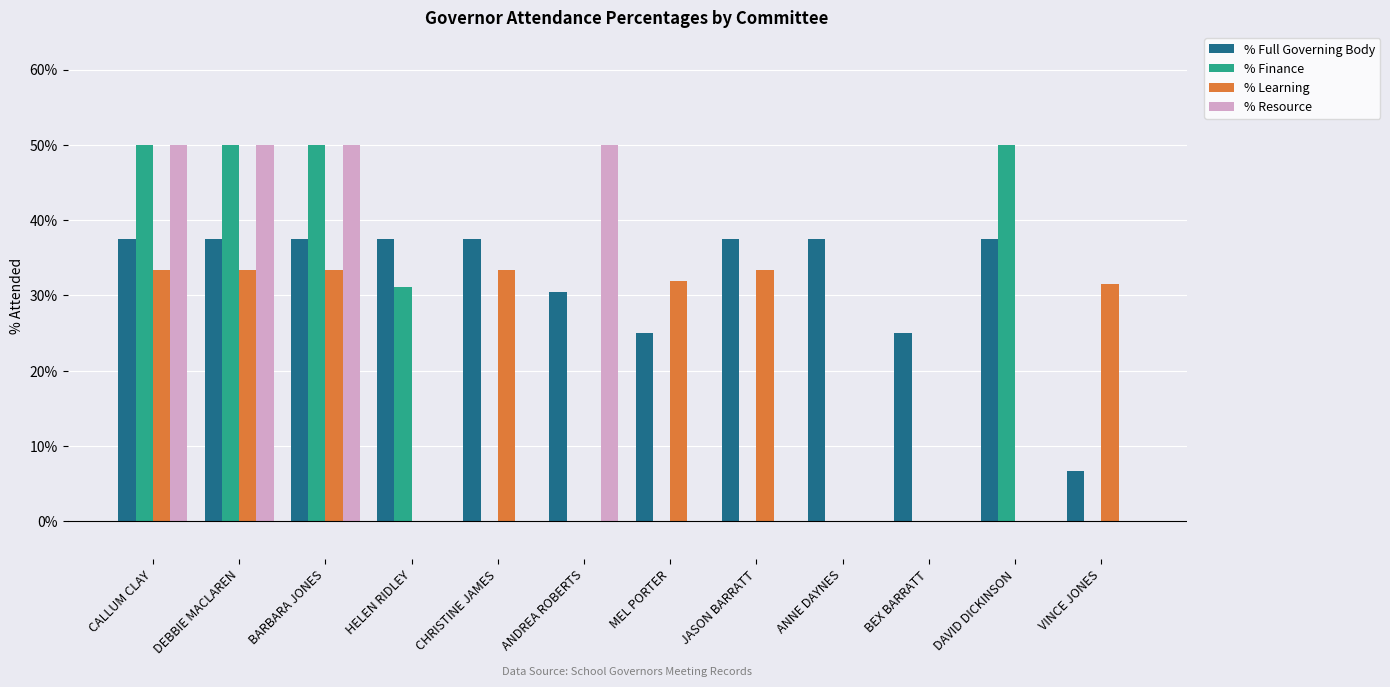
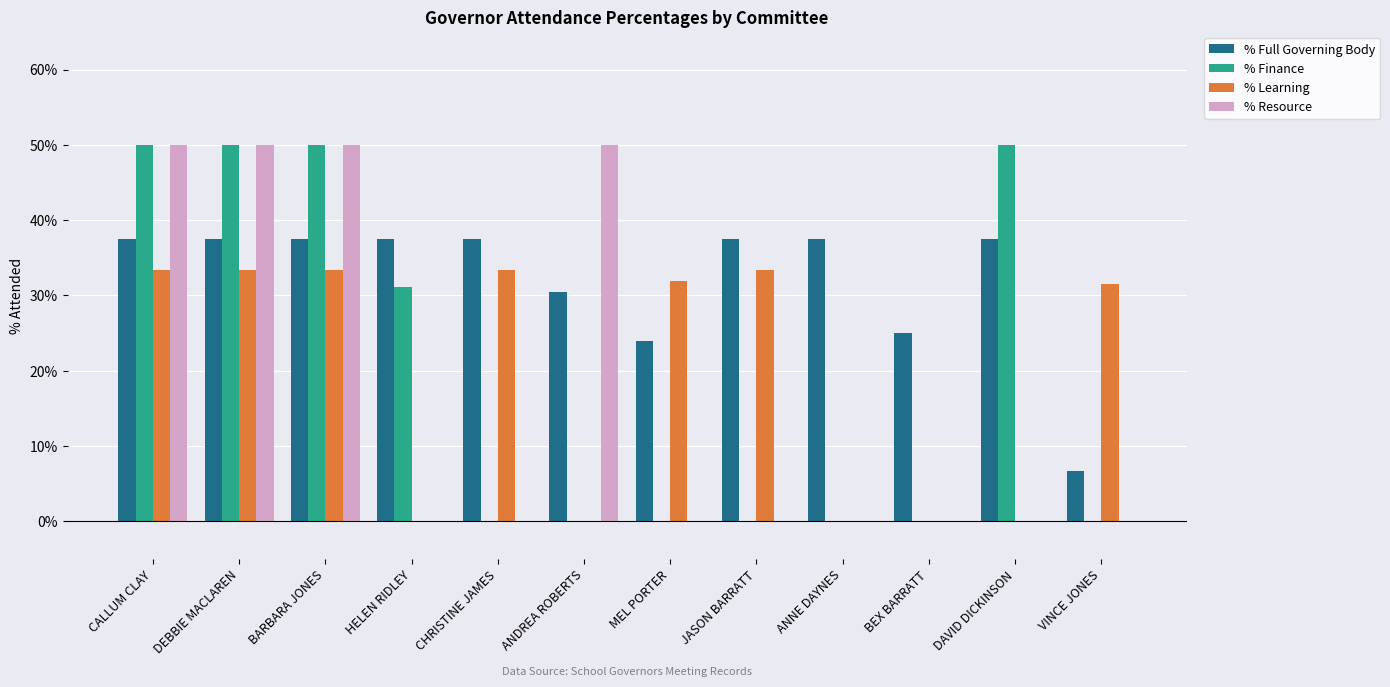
  {
    "% Full Governing Body": {
      "CALLUM CLAY": "38%",
      "DEBBIE MACLAREN": "38%",
      "BARBARA JONES": "38%",
      "HELEN RIDLEY": "38%",
      "CHRISTINE JAMES": "38%",
      "ANDREA ROBERTS": "31%",
-     "MEL PORTER": "25%",
+     "MEL PORTER": "24%",
      "JASON BARRATT": "38%",
      "ANNE DAYNES": "38%",
      "BEX BARRATT": "25%",
      "DAVID DICKINSON": "38%",
      "VINCE JONES": "7%"
    },
    "% Finance": {
      "CALLUM CLAY": "50%",
      "DEBBIE MACLAREN": "50%",
      "BARBARA JONES": "50%",
      "HELEN RIDLEY": "31%",
      "CHRISTINE JAMES": "0%",
      "ANDREA ROBERTS": "0%",
      "MEL PORTER": "0%",
      "JASON BARRATT": "0%",
      "ANNE DAYNES": "0%",
      "BEX BARRATT": "0%",
      "DAVID DICKINSON": "50%",
      "VINCE JONES": "0%"
    },
    "% Learning": {
      "CALLUM CLAY": "33%",
      "DEBBIE MACLAREN": "33%",
      "BARBARA JONES": "33%",
      "HELEN RIDLEY": "0%",
      "CHRISTINE JAMES": "33%",
      "ANDREA ROBERTS": "0%",
      "MEL PORTER": "32%",
      "JASON BARRATT": "33%",
      "ANNE DAYNES": "0%",
      "BEX BARRATT": "0%",
      "DAVID DICKINSON": "0%",
      "VINCE JONES": "32%"
    },
    "% Resource": {
      "CALLUM CLAY": "50%",
      "DEBBIE MACLAREN": "50%",
      "BARBARA JONES": "50%",
      "HELEN RIDLEY": "0%",
      "CHRISTINE JAMES": "0%",
      "ANDREA ROBERTS": "50%",
      "MEL PORTER": "0%",
      "JASON BARRATT": "0%",
      "ANNE DAYNES": "0%",
      "BEX BARRATT": "0%",
      "DAVID DICKINSON": "0%",
      "VINCE JONES": "0%"
    }
  }
